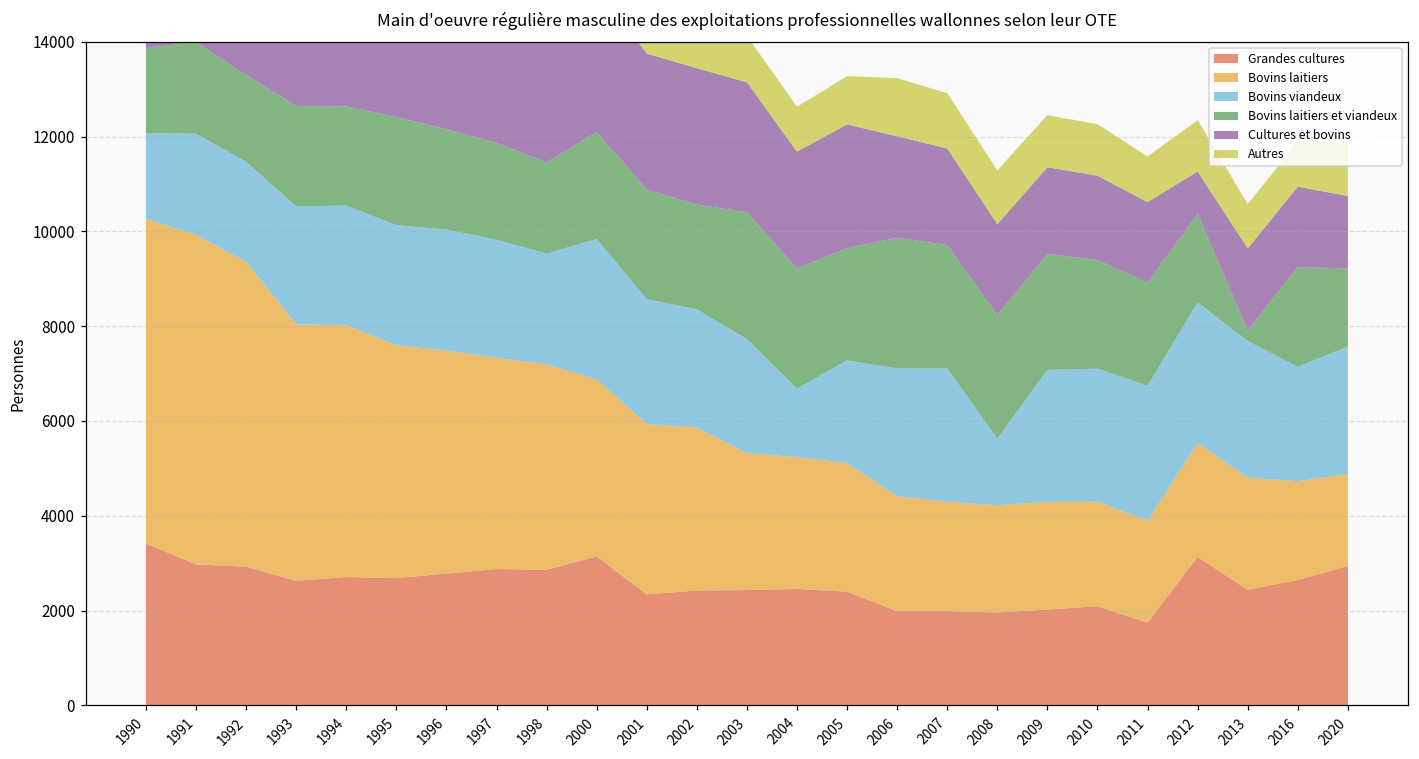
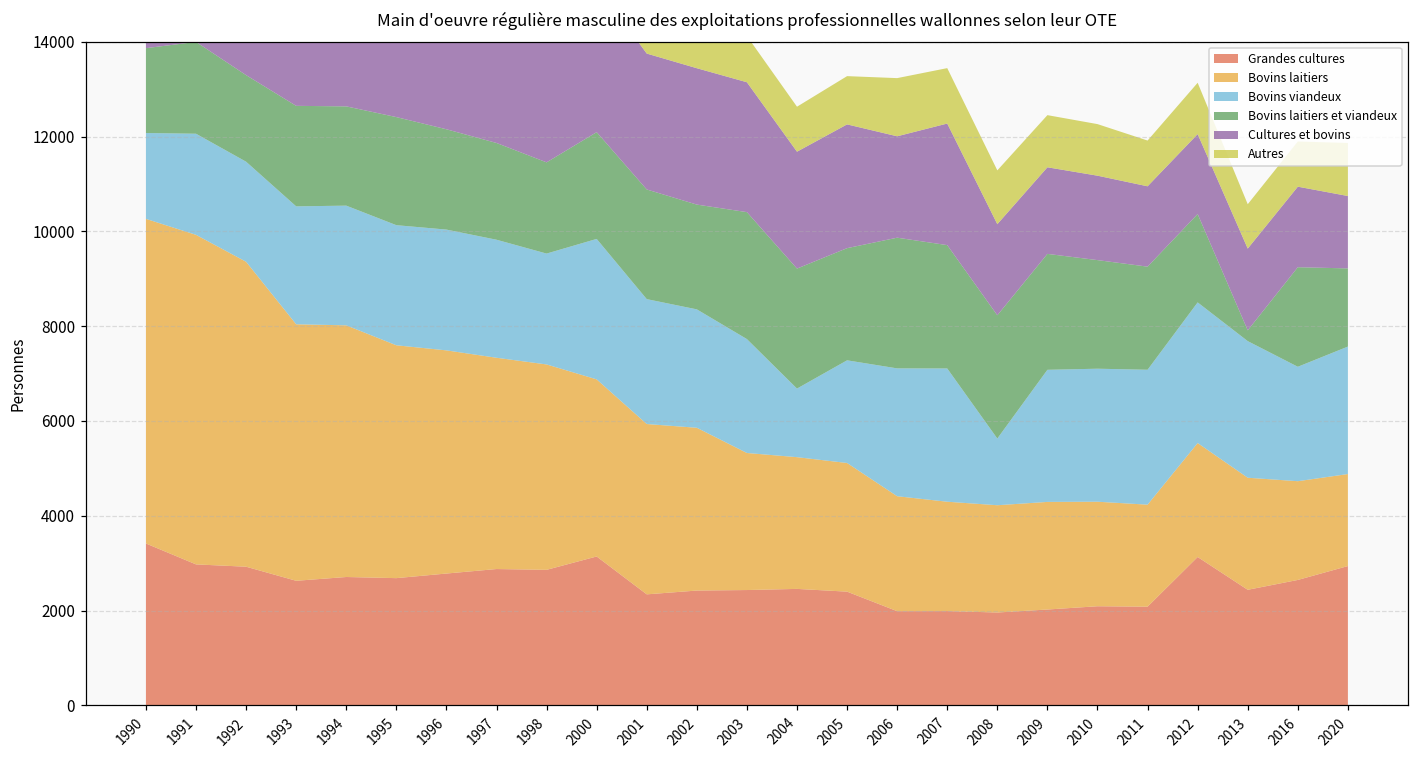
  {
    "Grandes cultures": {
      "1990": 3400,
      "1991": 3000,
      "1992": 2900,
      "1993": 2600,
      "1994": 2700,
      "1995": 2700,
      "1996": 2800,
      "1997": 2900,
      "1998": 2900,
      "2000": 3100,
      "2001": 2300,
      "2002": 2400,
      "2003": 2400,
      "2004": 2500,
      "2005": 2400,
      "2006": 2000,
      "2007": 2000,
      "2008": 2000,
      "2009": 2000,
      "2010": 2100,
-     "2011": 1700,
+     "2011": 2100,
      "2012": 3100,
      "2013": 2400,
      "2016": 2600,
      "2020": 2900
    },
    "Bovins viandeux": {
      "1990": 1800,
      "1991": 2100,
      "1992": 2100,
      "1993": 2500,
      "1994": 2500,
      "1995": 2500,
      "1996": 2500,
      "1997": 2500,
      "1998": 2300,
      "2000": 3000,
      "2001": 2600,
      "2002": 2500,
      "2003": 2400,
      "2004": 1400,
      "2005": 2200,
      "2006": 2700,
      "2007": 2800,
      "2008": 1400,
      "2009": 2800,
      "2010": 2800,
      "2011": 2800,
      "2012": 3000,
      "2013": 2900,
      "2016": 2400,
      "2020": 2700
    },
    "Bovins laitiers et viandeux": {
      "1990": 1800,
      "1991": 1900,
      "1992": 1800,
      "1993": 2100,
      "1994": 2100,
      "1995": 2300,
      "1996": 2100,
      "1997": 2000,
      "1998": 1900,
      "2000": 2300,
      "2001": 2300,
      "2002": 2200,
      "2003": 2700,
      "2004": 2500,
      "2005": 2400,
      "2006": 2800,
      "2007": 2600,
      "2008": 2600,
      "2009": 2400,
      "2010": 2300,
      "2011": 2200,
      "2012": 1900,
      "2013": 200,
      "2016": 2100,
      "2020": 1600
    },
    "Cultures et bovins": {
      "2001": 2900,
      "2002": 2900,
      "2003": 2700,
      "2004": 2500,
      "2005": 2600,
      "2006": 2100,
-     "2007": 2000,
+     "2007": 2600,
      "2008": 1900,
      "2009": 1800,
      "2010": 1800,
      "2011": 1700,
-     "2012": 900,
+     "2012": 1700,
      "2013": 1700,
      "2016": 1700,
      "2020": 1500
    }
  }
